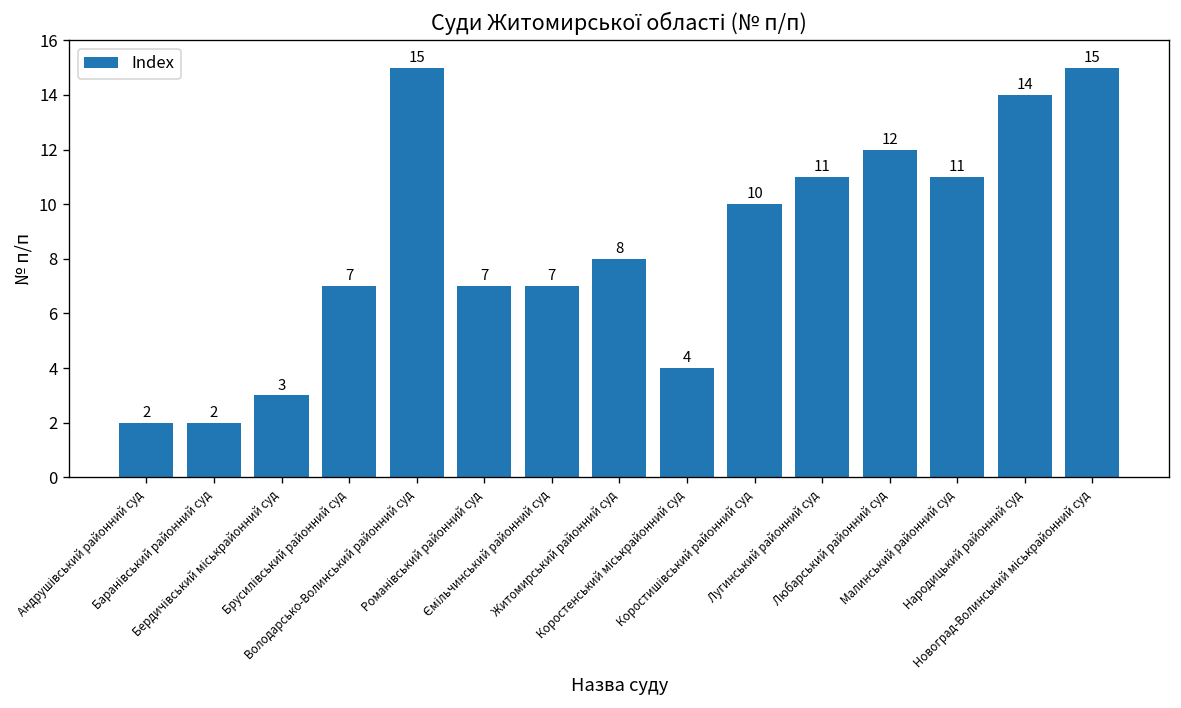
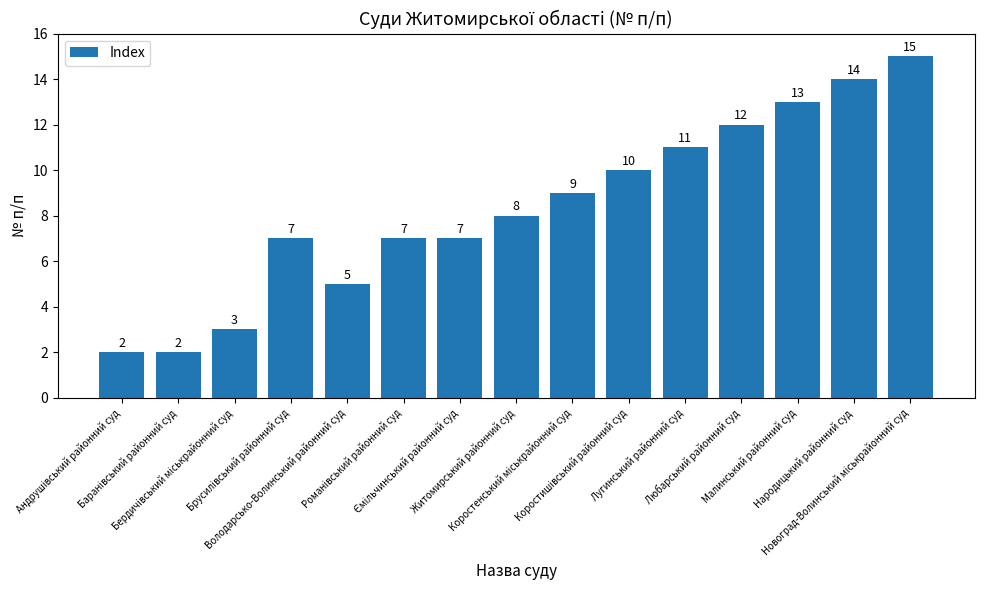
  {
    "Андрушівський районний суд": 2,
    "Баранівський районний суд": 2,
    "Бердичівський міськрайонний суд": 3,
    "Брусилівський районний суд": 7,
-   "Володарсько-Волинський районний суд": 15,
+   "Володарсько-Волинський районний суд": 5,
    "Романівський районний суд": 7,
    "Ємільчинський районний суд": 7,
    "Житомирський районний суд": 8,
-   "Коростенський міськрайонний суд": 4,
+   "Коростенський міськрайонний суд": 9,
    "Коростишівський районний суд": 10,
    "Лугинський районний суд": 11,
    "Любарський районний суд": 12,
-   "Малинський районний суд": 11,
+   "Малинський районний суд": 13,
    "Народицький районний суд": 14,
    "Новоград-Волинський міськрайонний суд": 15
  }
